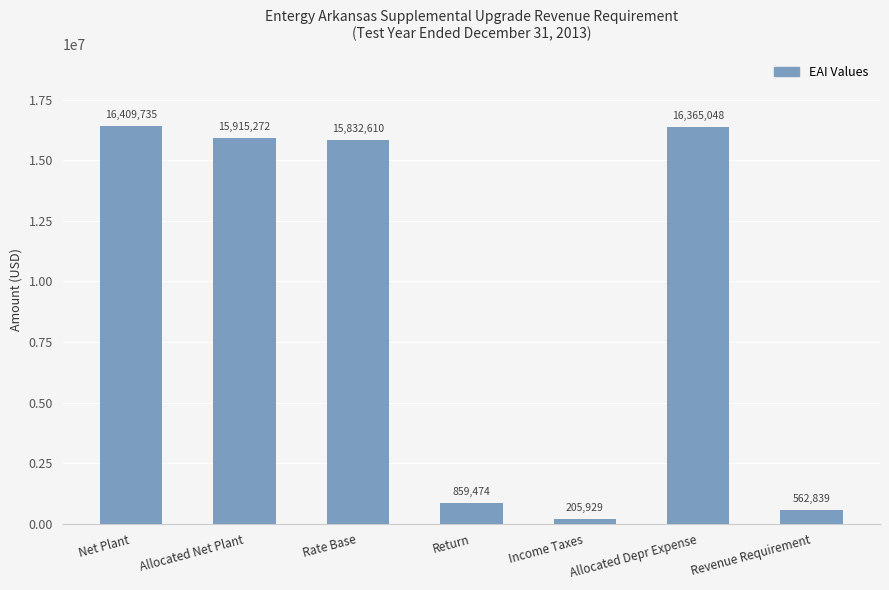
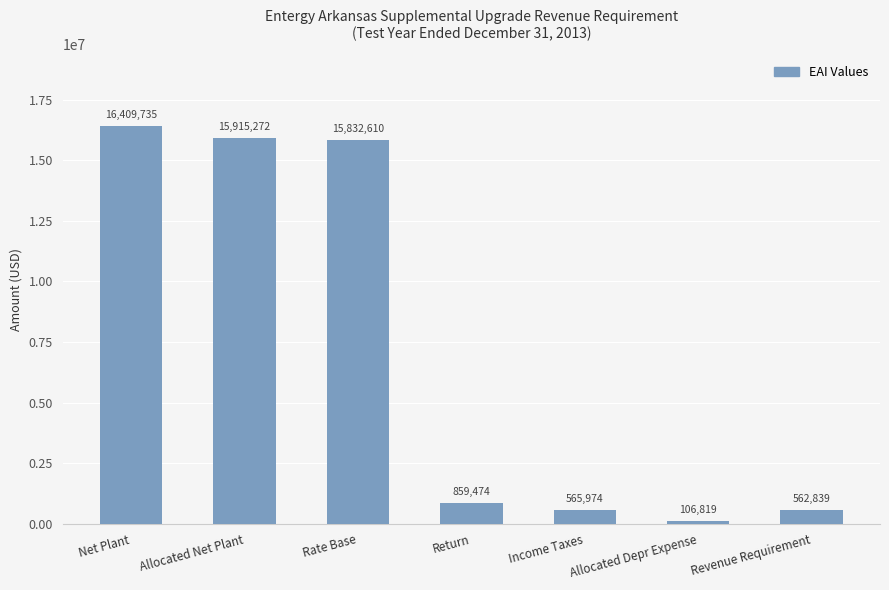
  {
    "Net Plant": "16,409,735",
    "Allocated Net Plant": "15,915,272",
    "Rate Base": "15,832,610",
    "Return": "859,474",
-   "Income Taxes": "205,929",
-   "Allocated Depr Expense": "16,365,048",
+   "Income Taxes": "565,974",
+   "Allocated Depr Expense": "106,819",
    "Revenue Requirement": "562,839"
  }
